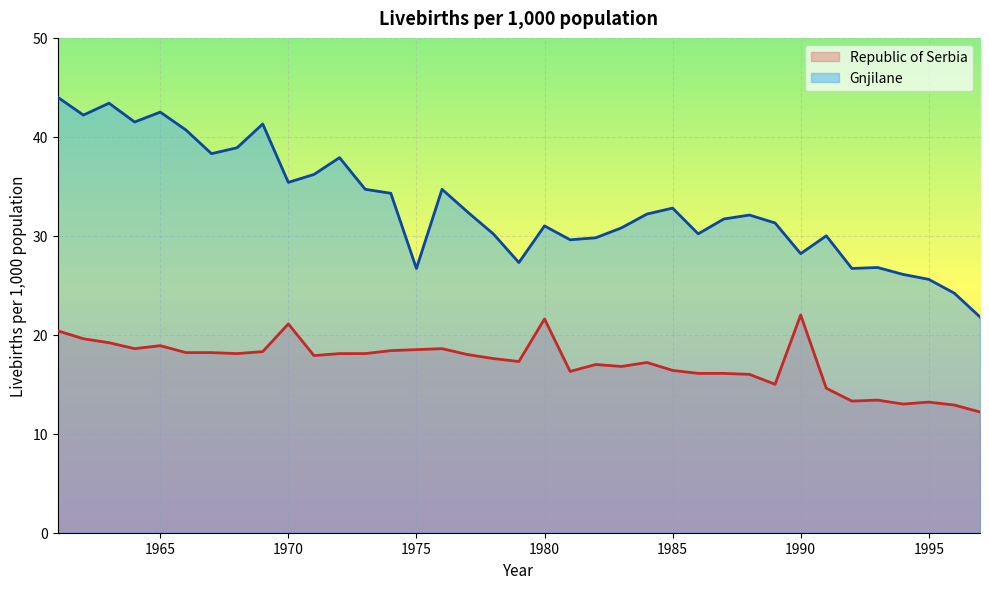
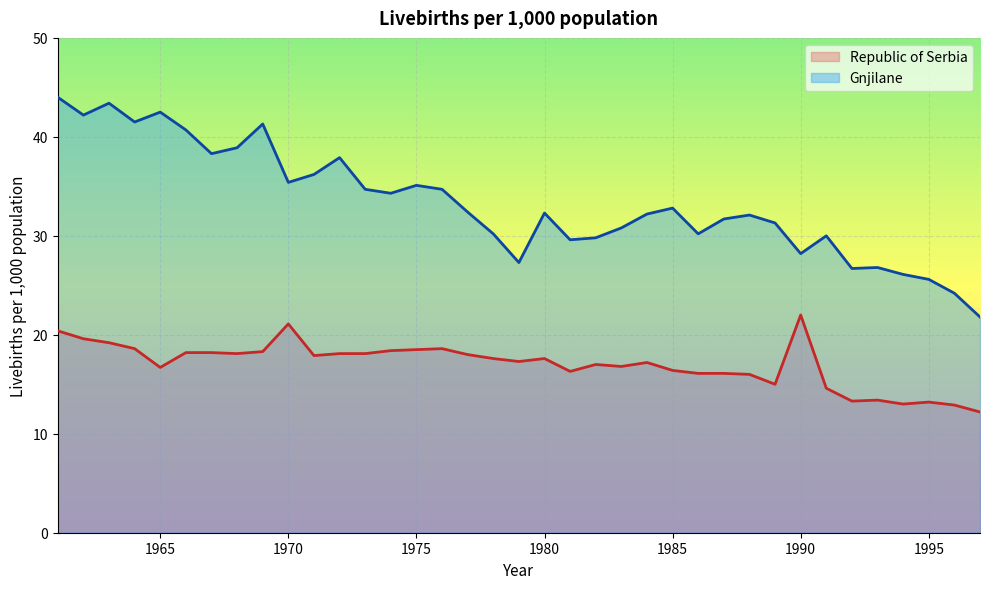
  {
    "Republic of Serbia": {
-     "1965": 19,
+     "1965": 17,
      "1970": 21,
      "1975": 19,
-     "1980": 22,
+     "1980": 18,
      "1985": 16,
      "1990": 22,
      "1995": 13
    },
    "Gnjilane": {
      "1965": 43,
      "1970": 35,
-     "1975": 27,
-     "1980": 31,
+     "1975": 35,
+     "1980": 32,
      "1985": 33,
      "1990": 28,
      "1995": 26
    }
  }
